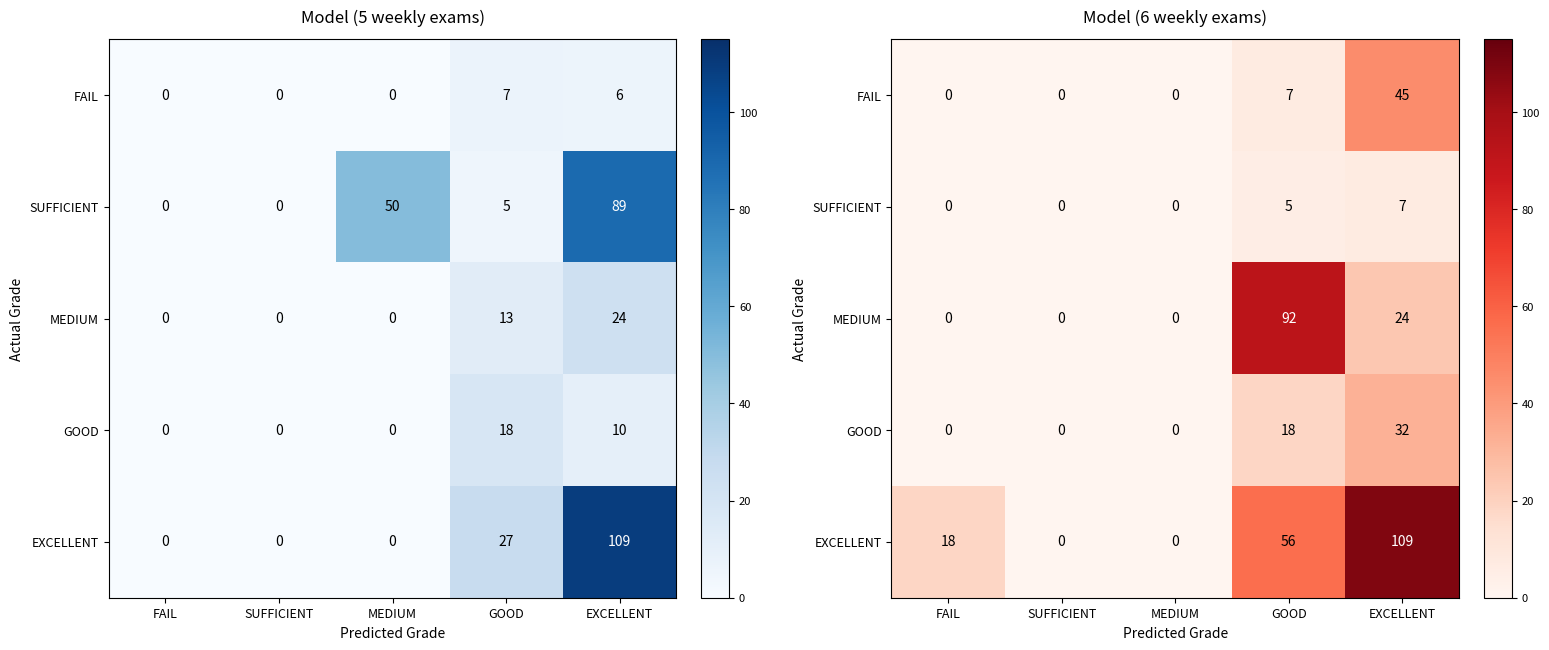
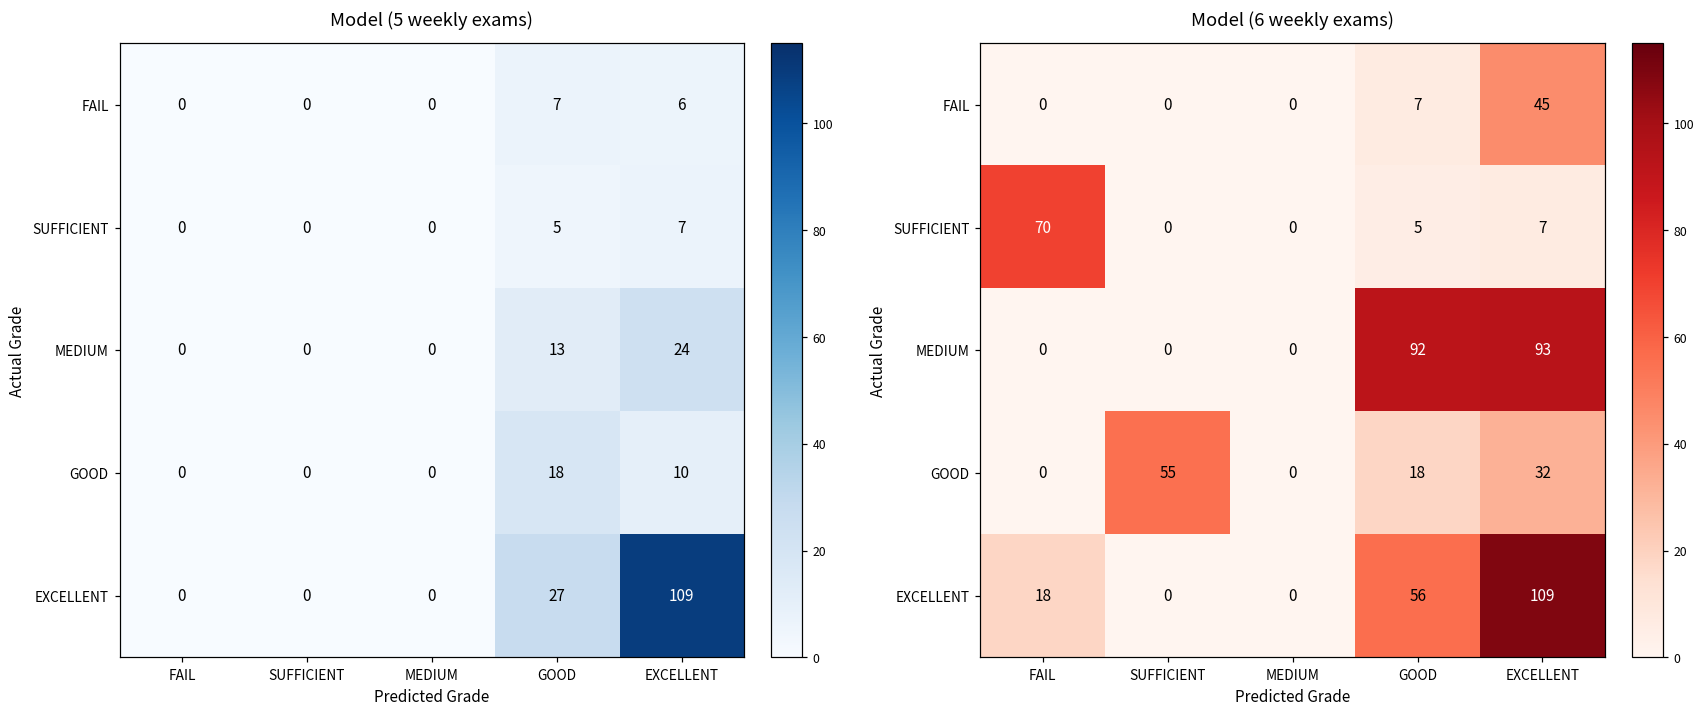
  {
    "Model (5 weekly exams)": {
      "FAIL": {
        "FAIL": 0,
        "SUFFICIENT": 0,
        "MEDIUM": 0,
        "GOOD": 7,
        "EXCELLENT": 6
      },
      "SUFFICIENT": {
        "FAIL": 0,
        "SUFFICIENT": 0,
-       "MEDIUM": 50,
+       "MEDIUM": 0,
        "GOOD": 5,
-       "EXCELLENT": 89
+       "EXCELLENT": 7
      },
      "MEDIUM": {
        "FAIL": 0,
        "SUFFICIENT": 0,
        "MEDIUM": 0,
        "GOOD": 13,
        "EXCELLENT": 24
      },
      "GOOD": {
        "FAIL": 0,
        "SUFFICIENT": 0,
        "MEDIUM": 0,
        "GOOD": 18,
        "EXCELLENT": 10
      },
      "EXCELLENT": {
        "FAIL": 0,
        "SUFFICIENT": 0,
        "MEDIUM": 0,
        "GOOD": 27,
        "EXCELLENT": 109
      }
    },
    "Model (6 weekly exams)": {
      "FAIL": {
        "FAIL": 0,
        "SUFFICIENT": 0,
        "MEDIUM": 0,
        "GOOD": 7,
        "EXCELLENT": 45
      },
      "SUFFICIENT": {
-       "FAIL": 0,
+       "FAIL": 70,
        "SUFFICIENT": 0,
        "MEDIUM": 0,
        "GOOD": 5,
        "EXCELLENT": 7
      },
      "MEDIUM": {
        "FAIL": 0,
        "SUFFICIENT": 0,
        "MEDIUM": 0,
        "GOOD": 92,
-       "EXCELLENT": 24
+       "EXCELLENT": 93
      },
      "GOOD": {
        "FAIL": 0,
-       "SUFFICIENT": 0,
+       "SUFFICIENT": 55,
        "MEDIUM": 0,
        "GOOD": 18,
        "EXCELLENT": 32
      },
      "EXCELLENT": {
        "FAIL": 18,
        "SUFFICIENT": 0,
        "MEDIUM": 0,
        "GOOD": 56,
        "EXCELLENT": 109
      }
    }
  }
